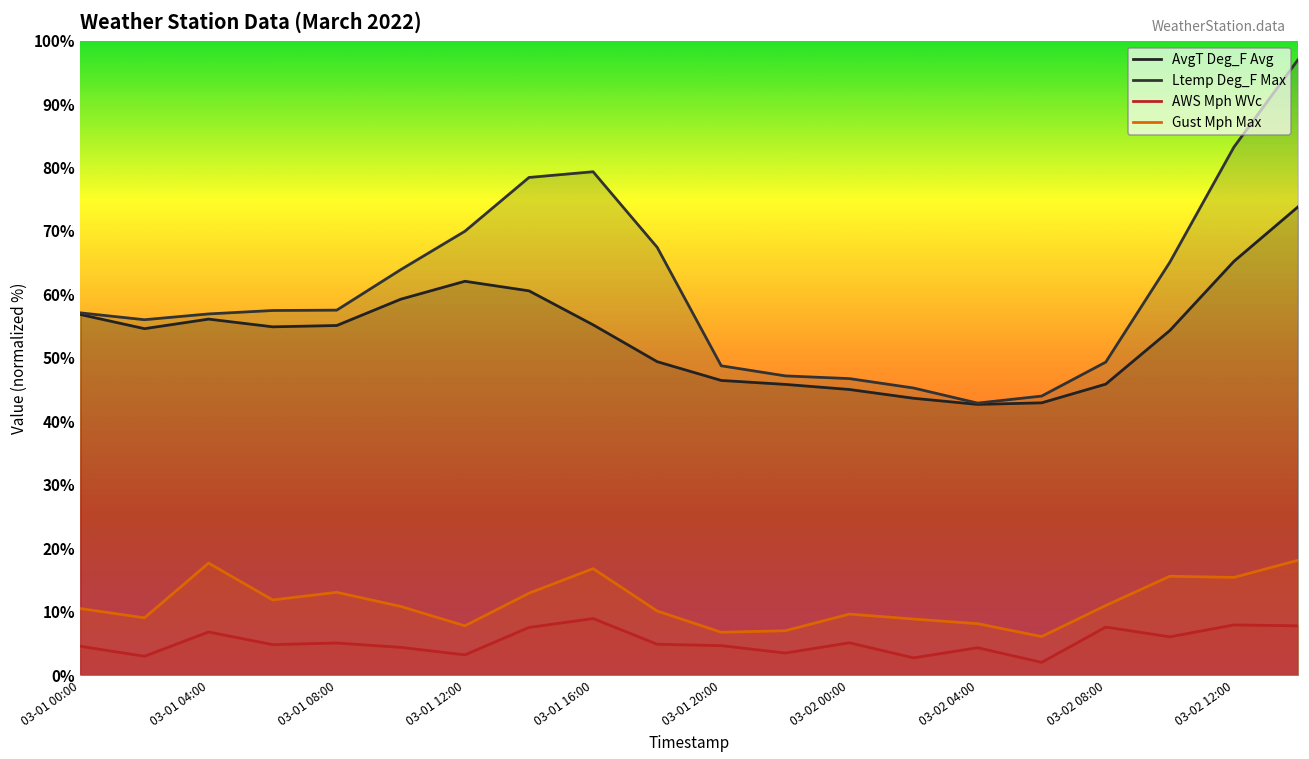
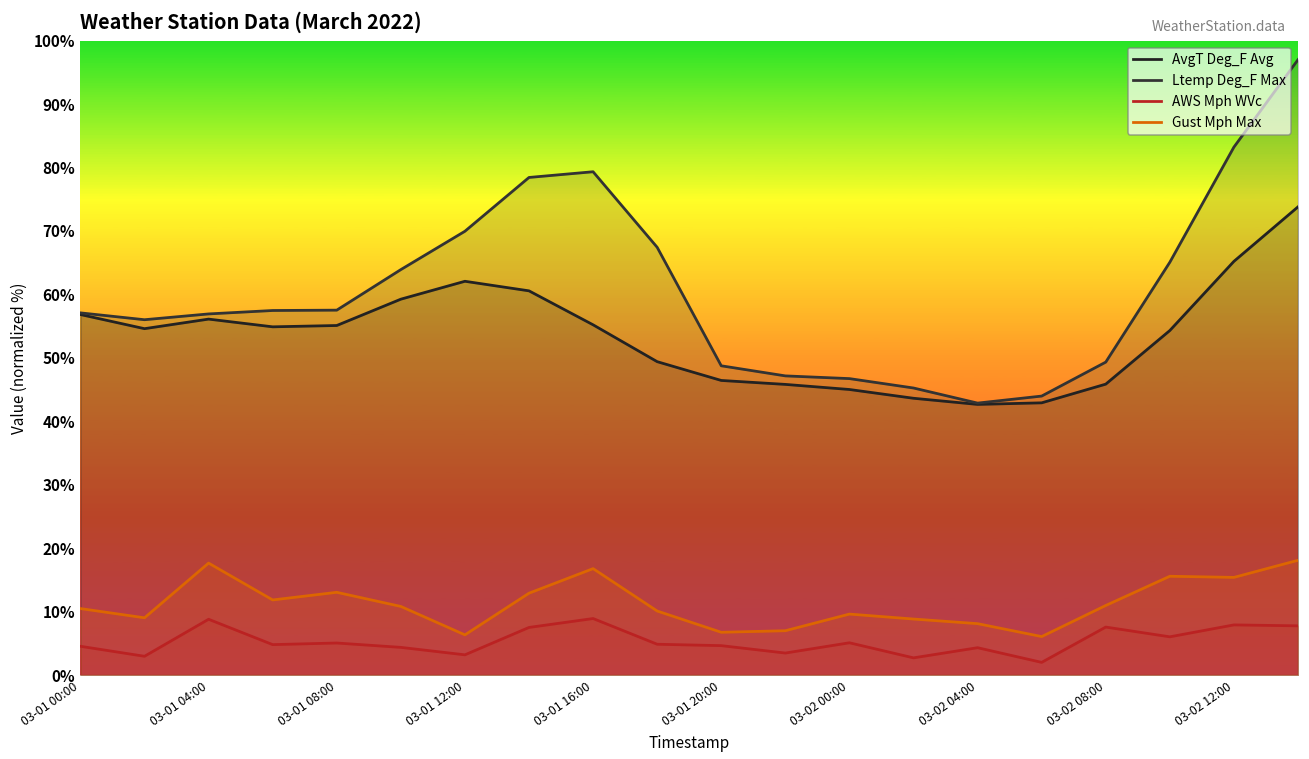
  {
    "AWS Mph WVc": {
      "03-01 00:00": "5%",
-     "03-01 04:00": "7%",
+     "03-01 04:00": "9%",
      "03-01 08:00": "5%",
      "03-01 12:00": "3%",
      "03-01 16:00": "9%",
      "03-01 20:00": "5%",
      "03-02 00:00": "5%",
      "03-02 04:00": "4%",
      "03-02 08:00": "8%",
      "03-02 12:00": "8%"
    },
    "Gust Mph Max": {
      "03-01 00:00": "10%",
      "03-01 04:00": "18%",
      "03-01 08:00": "13%",
-     "03-01 12:00": "8%",
+     "03-01 12:00": "6%",
      "03-01 16:00": "17%",
      "03-01 20:00": "7%",
      "03-02 00:00": "10%",
      "03-02 04:00": "8%",
      "03-02 08:00": "11%",
      "03-02 12:00": "15%"
    }
  }
